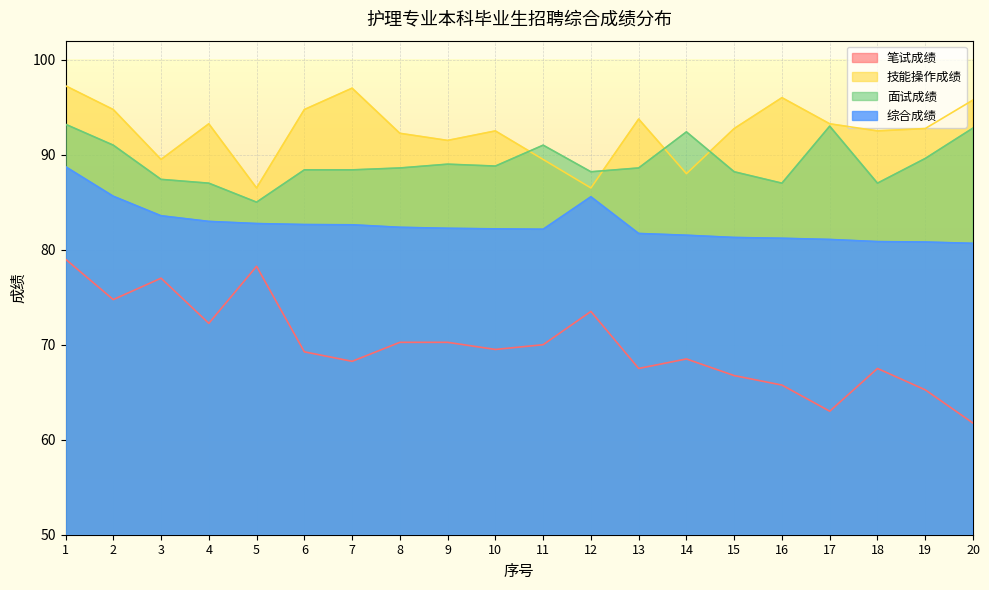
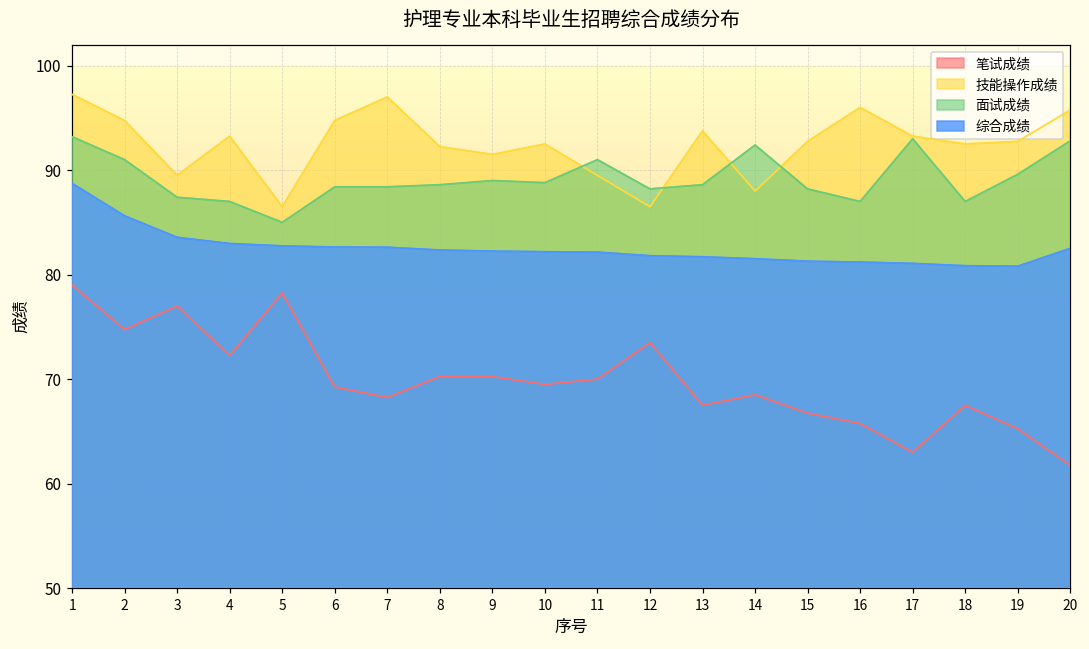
  {
    "笔试成绩": {
      "1": 79,
      "2": 75,
      "3": 77,
      "4": 72,
      "5": 78,
      "6": 69,
      "7": 68,
      "8": 70,
      "9": 70,
      "10": 70,
      "11": 70,
      "12": 74,
      "13": 68,
      "14": 69,
      "15": 67,
      "16": 66,
      "17": 63,
      "18": 68,
      "19": 65,
      "20": 62
    },
    "技能操作成绩": {
      "1": 97,
      "2": 95,
      "3": 90,
      "4": 93,
      "5": 87,
      "6": 95,
      "7": 97,
      "8": 92,
      "9": 92,
      "10": 93,
      "11": 90,
      "12": 87,
      "13": 94,
      "14": 88,
      "15": 93,
      "16": 96,
      "18": 93,
      "19": 93,
      "20": 96
    },
    "面试成绩": {
      "1": 93,
      "2": 91,
      "3": 87,
      "4": 87,
      "5": 85,
      "6": 88,
      "7": 88,
      "8": 89,
      "9": 89,
      "10": 89,
      "11": 91,
      "12": 88,
      "13": 89,
      "14": 92,
      "15": 88,
      "16": 87,
      "18": 87,
      "19": 90,
      "20": 93
    },
    "综合成绩": {
      "1": 89,
      "2": 86,
      "3": 84,
      "4": 83,
      "5": 83,
      "6": 83,
      "7": 83,
      "8": 82,
      "9": 82,
      "10": 82,
      "11": 82,
-     "12": 86,
+     "12": 82,
      "13": 82,
      "14": 82,
      "15": 81,
      "16": 81,
      "17": 81,
      "18": 81,
      "19": 81,
-     "20": 81
+     "20": 83
    }
  }
